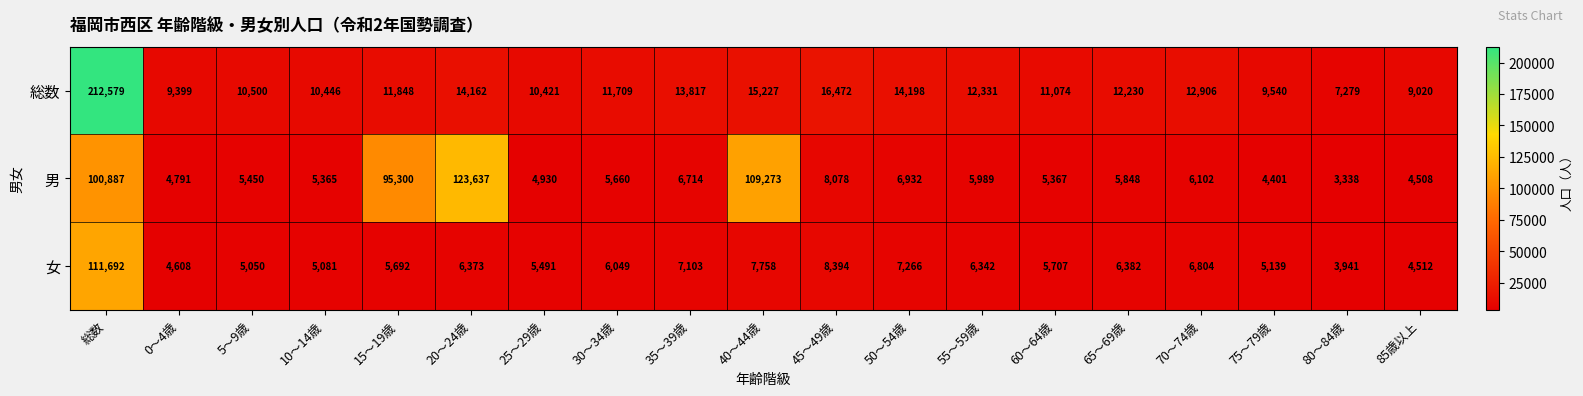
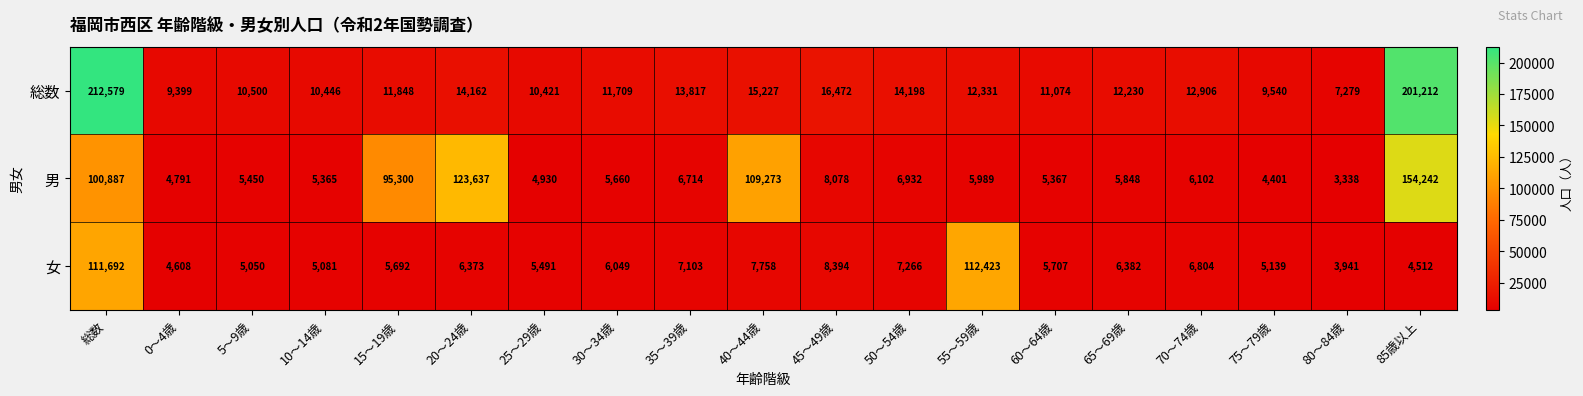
  {
    "総数": {
      "総数": "212,579",
      "0～4歳": "9,399",
      "5～9歳": "10,500",
      "10～14歳": "10,446",
      "15～19歳": "11,848",
      "20～24歳": "14,162",
      "25～29歳": "10,421",
      "30～34歳": "11,709",
      "35～39歳": "13,817",
      "40～44歳": "15,227",
      "45～49歳": "16,472",
      "50～54歳": "14,198",
      "55～59歳": "12,331",
      "60～64歳": "11,074",
      "65～69歳": "12,230",
      "70～74歳": "12,906",
      "75～79歳": "9,540",
      "80～84歳": "7,279",
-     "85歳以上": "9,020"
+     "85歳以上": "201,212"
    },
    "男": {
      "総数": "100,887",
      "0～4歳": "4,791",
      "5～9歳": "5,450",
      "10～14歳": "5,365",
      "15～19歳": "95,300",
      "20～24歳": "123,637",
      "25～29歳": "4,930",
      "30～34歳": "5,660",
      "35～39歳": "6,714",
      "40～44歳": "109,273",
      "45～49歳": "8,078",
      "50～54歳": "6,932",
      "55～59歳": "5,989",
      "60～64歳": "5,367",
      "65～69歳": "5,848",
      "70～74歳": "6,102",
      "75～79歳": "4,401",
      "80～84歳": "3,338",
-     "85歳以上": "4,508"
+     "85歳以上": "154,242"
    },
    "女": {
      "総数": "111,692",
      "0～4歳": "4,608",
      "5～9歳": "5,050",
      "10～14歳": "5,081",
      "15～19歳": "5,692",
      "20～24歳": "6,373",
      "25～29歳": "5,491",
      "30～34歳": "6,049",
      "35～39歳": "7,103",
      "40～44歳": "7,758",
      "45～49歳": "8,394",
      "50～54歳": "7,266",
-     "55～59歳": "6,342",
+     "55～59歳": "112,423",
      "60～64歳": "5,707",
      "65～69歳": "6,382",
      "70～74歳": "6,804",
      "75～79歳": "5,139",
      "80～84歳": "3,941",
      "85歳以上": "4,512"
    }
  }
